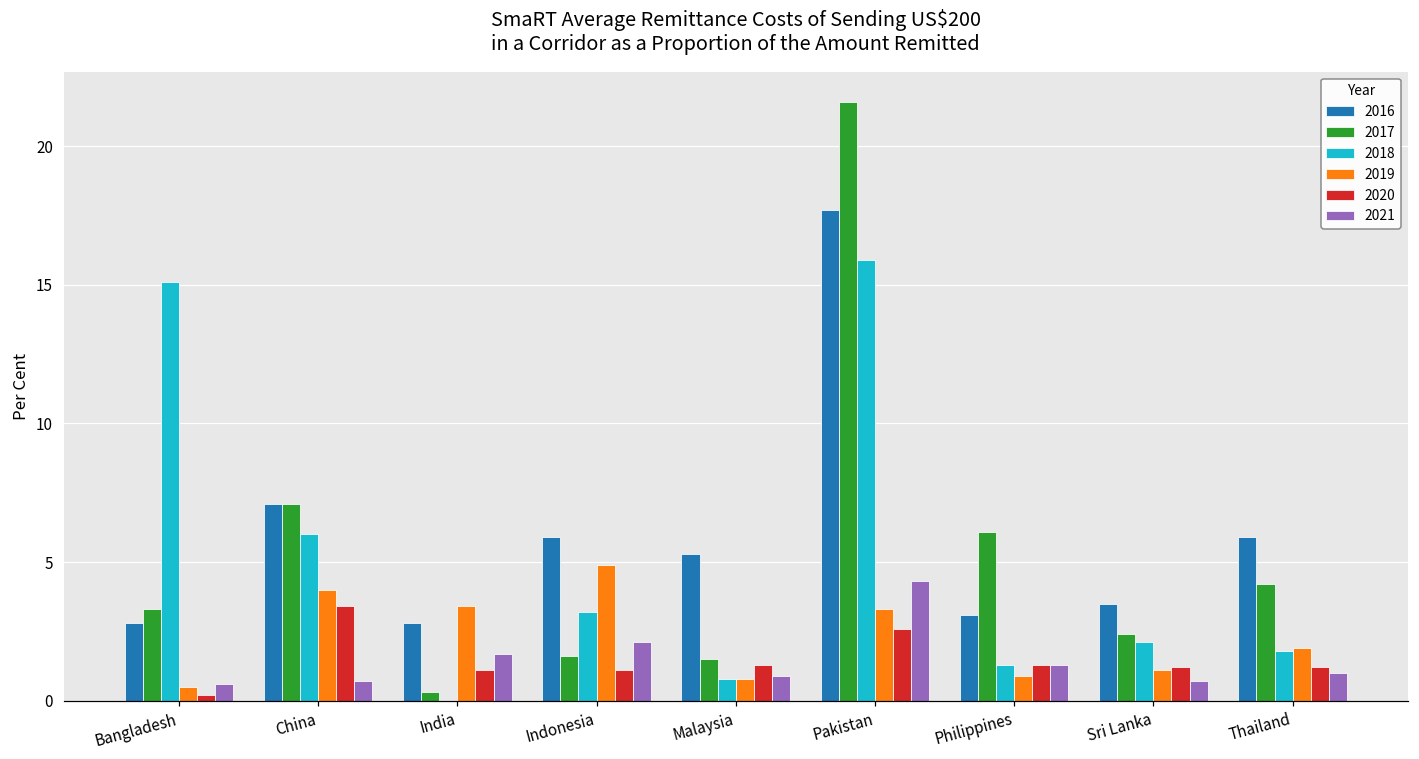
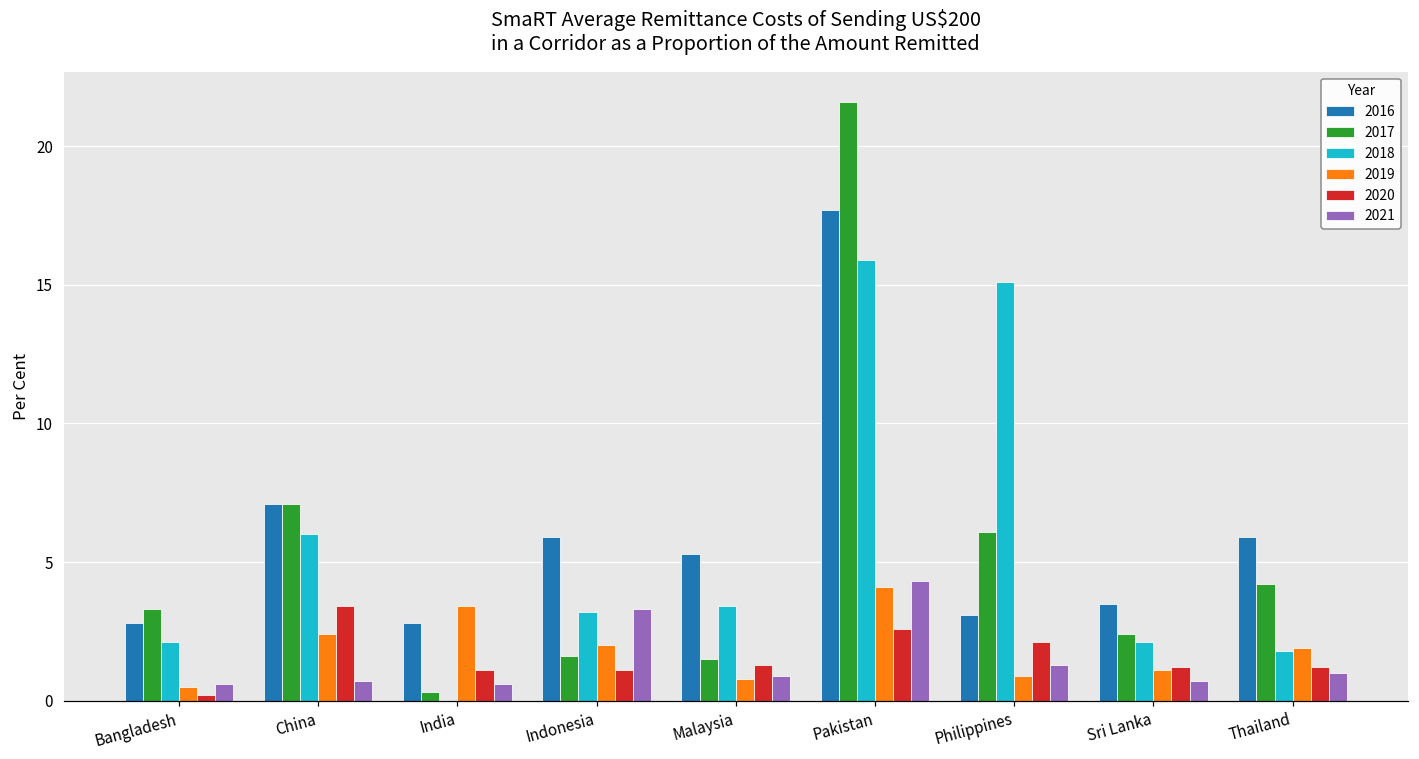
  {
    "2016": {
      "Bangladesh": 2.8,
      "China": 7.1,
      "India": 2.8,
      "Indonesia": 5.9,
      "Malaysia": 5.3,
      "Pakistan": 17.7,
      "Philippines": 3.1,
      "Sri Lanka": 3.5,
      "Thailand": 5.9
    },
    "2017": {
      "Bangladesh": 3.3,
      "China": 7.1,
      "India": 0.3,
      "Indonesia": 1.6,
      "Malaysia": 1.5,
      "Pakistan": 21.6,
      "Philippines": 6.1,
      "Sri Lanka": 2.4,
      "Thailand": 4.2
    },
    "2018": {
-     "Bangladesh": 15.1,
+     "Bangladesh": 2.1,
      "China": 6.0,
      "India": 0.0,
      "Indonesia": 3.2,
-     "Malaysia": 0.8,
+     "Malaysia": 3.4,
      "Pakistan": 15.9,
-     "Philippines": 1.3,
+     "Philippines": 15.1,
      "Sri Lanka": 2.1,
      "Thailand": 1.8
    },
    "2019": {
      "Bangladesh": 0.5,
-     "China": 4.0,
+     "China": 2.4,
      "India": 3.4,
-     "Indonesia": 4.9,
+     "Indonesia": 2.0,
      "Malaysia": 0.8,
-     "Pakistan": 3.3,
+     "Pakistan": 4.1,
      "Philippines": 0.9,
      "Sri Lanka": 1.1,
      "Thailand": 1.9
    },
    "2020": {
      "Bangladesh": 0.2,
      "China": 3.4,
      "India": 1.1,
      "Indonesia": 1.1,
      "Malaysia": 1.3,
      "Pakistan": 2.6,
-     "Philippines": 1.3,
+     "Philippines": 2.1,
      "Sri Lanka": 1.2,
      "Thailand": 1.2
    },
    "2021": {
      "Bangladesh": 0.6,
      "China": 0.7,
-     "India": 1.7,
-     "Indonesia": 2.1,
+     "India": 0.6,
+     "Indonesia": 3.3,
      "Malaysia": 0.9,
      "Pakistan": 4.3,
      "Philippines": 1.3,
      "Sri Lanka": 0.7,
      "Thailand": 1.0
    }
  }
